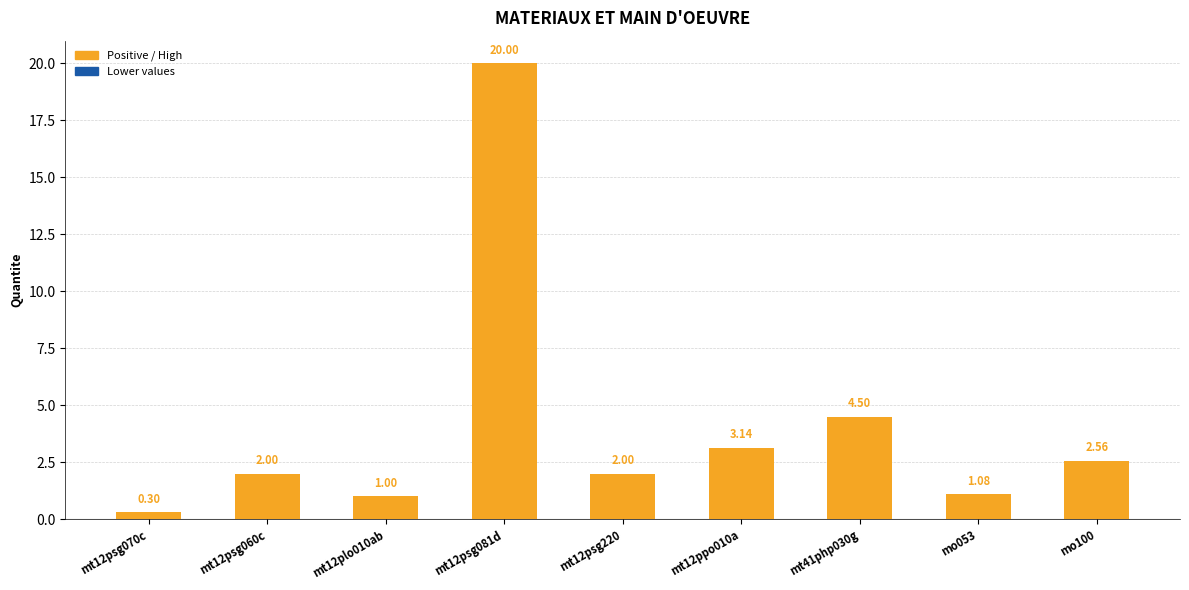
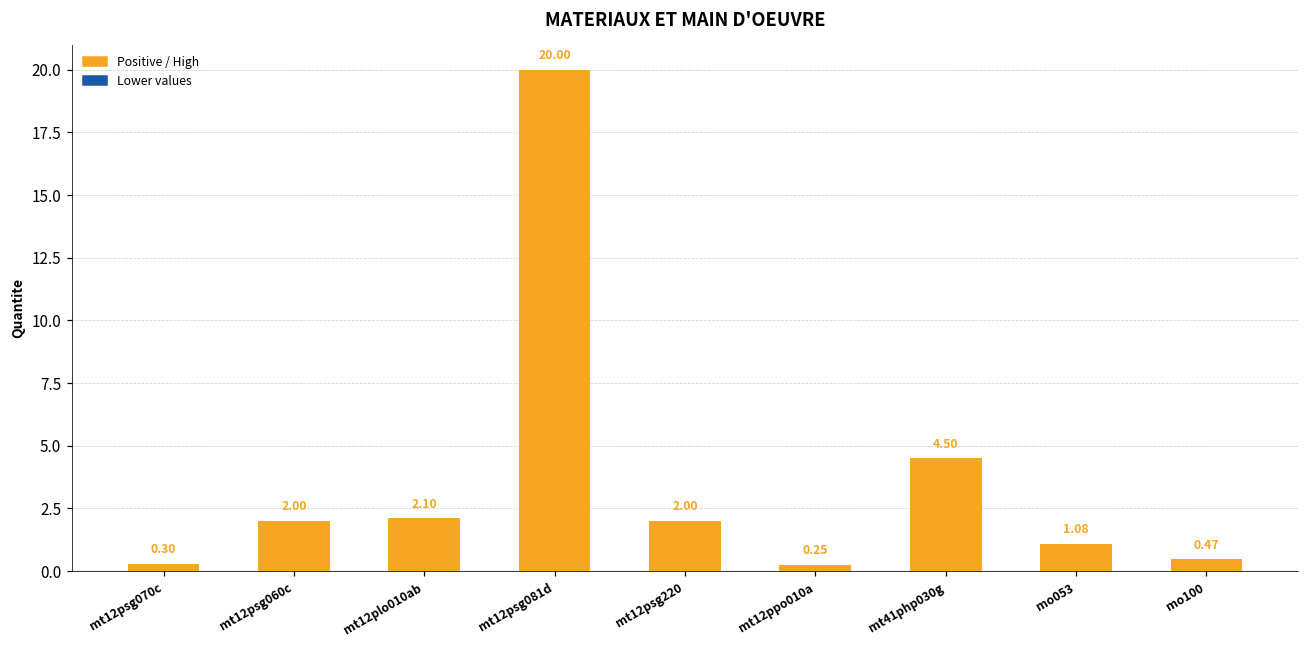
  {
    "mt12psg070c": 0.30,
    "mt12psg060c": 2.00,
-   "mt12plo010ab": 1.00,
+   "mt12plo010ab": 2.10,
    "mt12psg081d": 20.00,
    "mt12psg220": 2.00,
-   "mt12ppo010a": 3.14,
+   "mt12ppo010a": 0.25,
    "mt41php030g": 4.50,
    "mo053": 1.08,
-   "mo100": 2.56
+   "mo100": 0.47
  }
